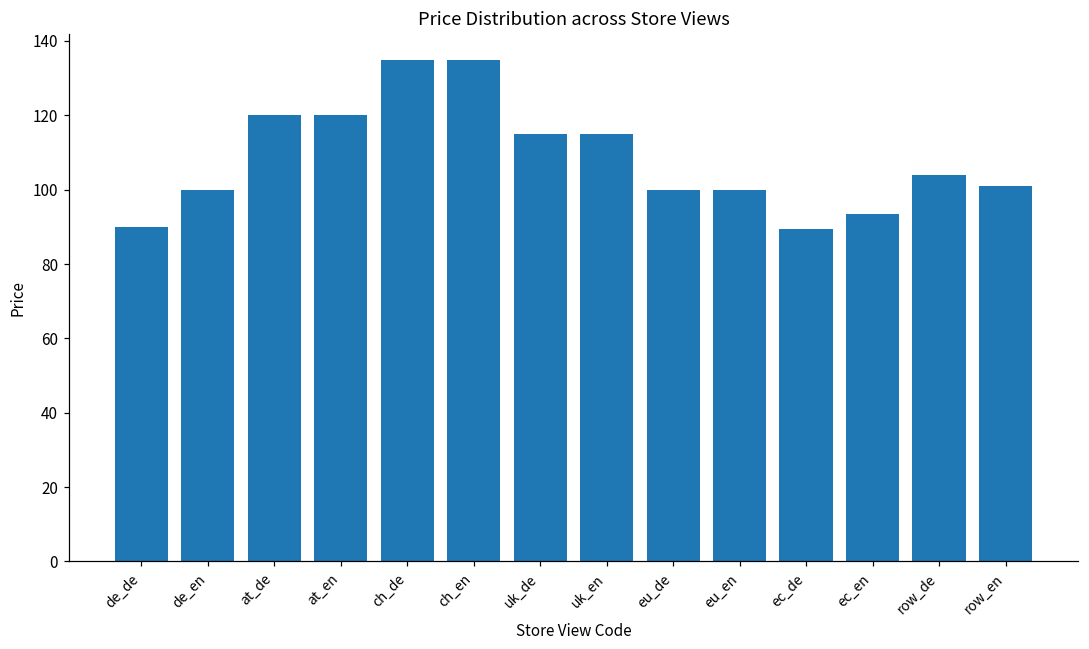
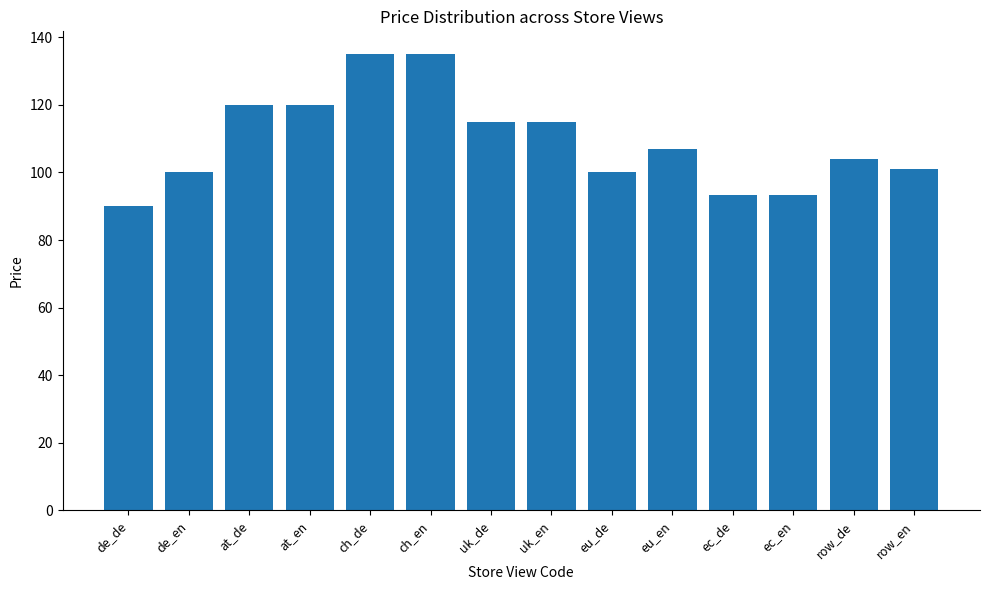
  {
    "de_de": 90,
    "de_en": 100,
    "at_de": 120,
    "at_en": 120,
    "ch_de": 135,
    "ch_en": 135,
    "uk_de": 115,
    "uk_en": 115,
    "eu_de": 100,
-   "eu_en": 100,
-   "ec_de": 90,
+   "eu_en": 107,
+   "ec_de": 93,
    "ec_en": 93,
    "row_de": 104,
    "row_en": 101
  }
